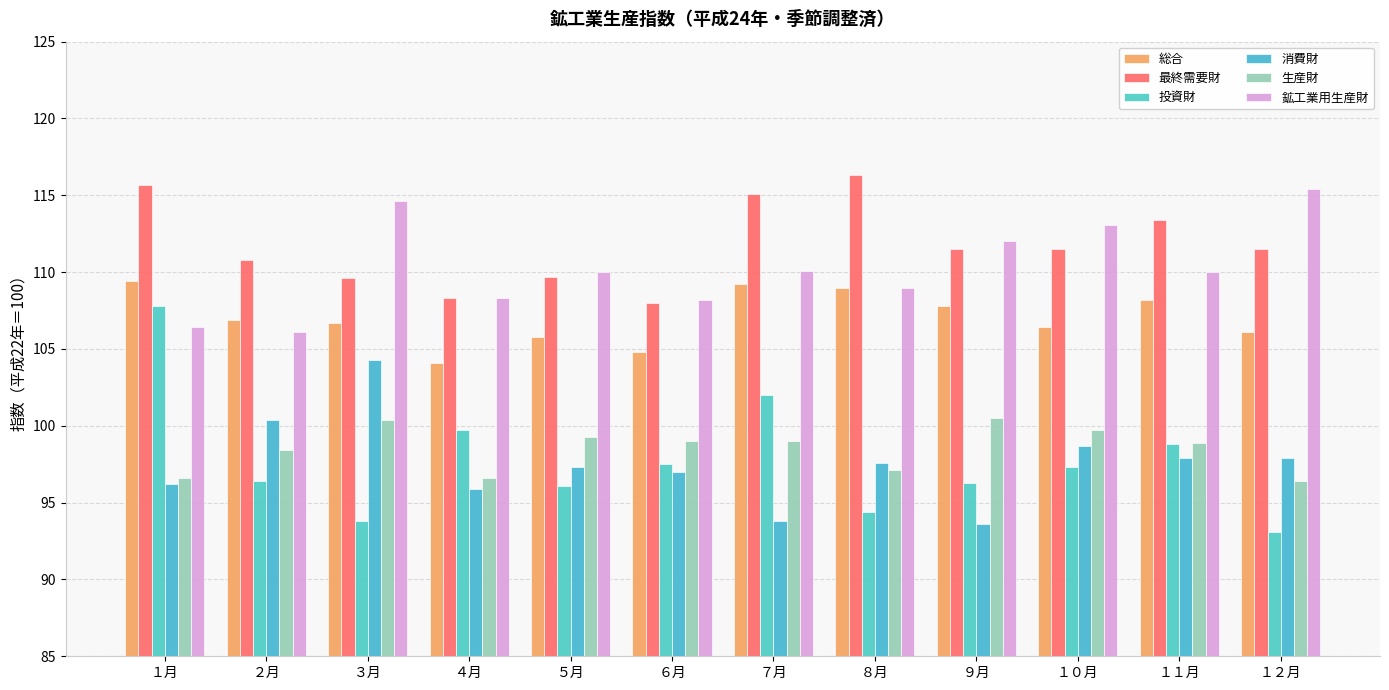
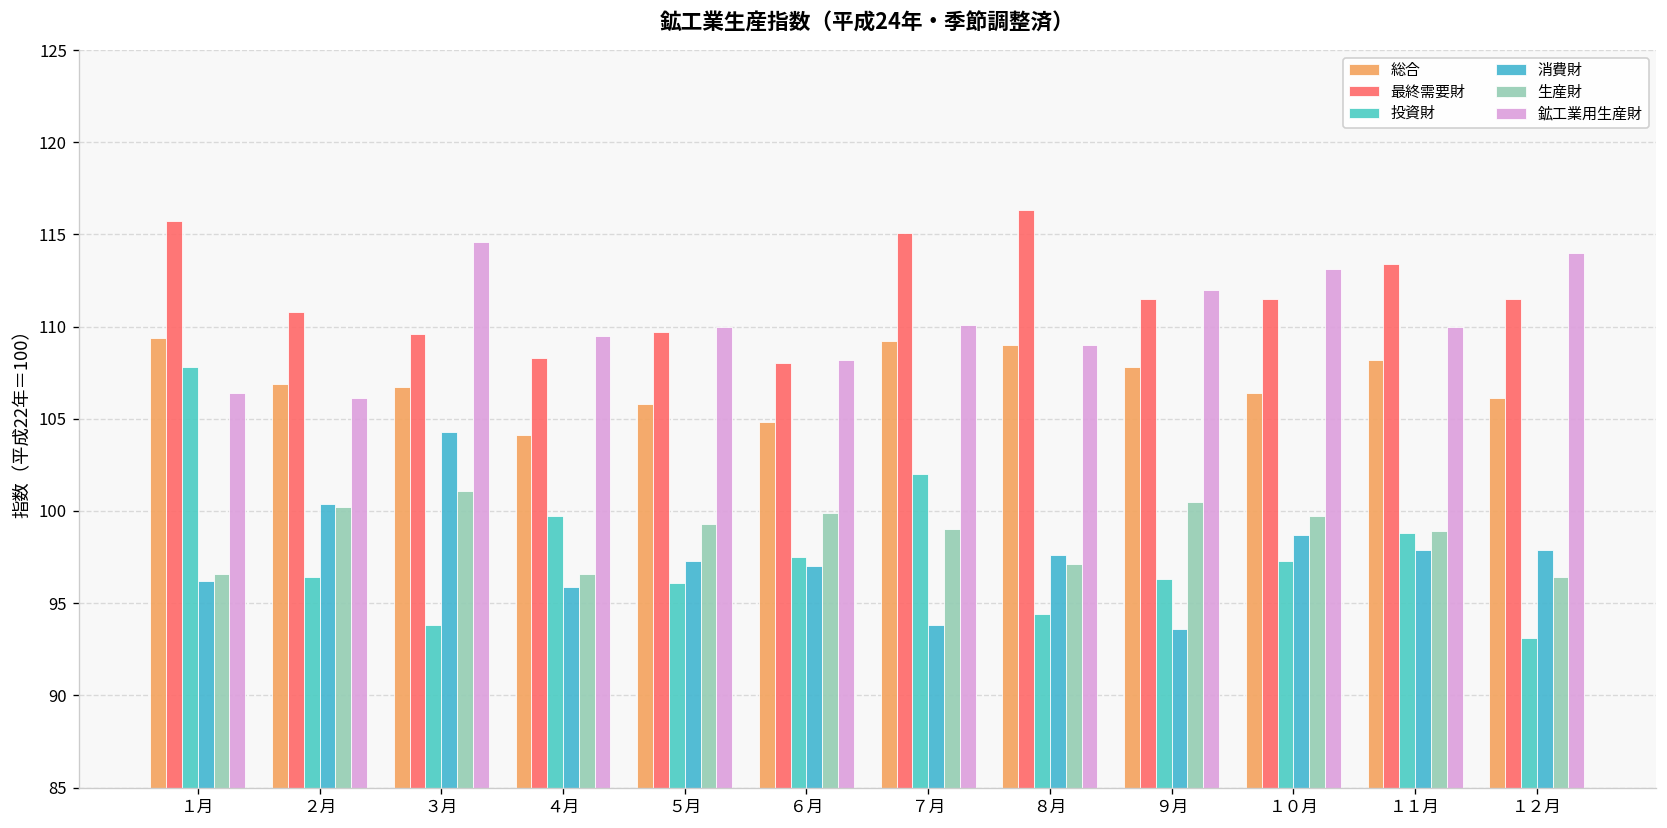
  {
    "生産財": {
      "１月": 96.6,
-     "２月": 98.4,
-     "３月": 100.4,
+     "２月": 100.2,
+     "３月": 101.1,
      "４月": 96.6,
      "５月": 99.3,
-     "６月": 99.0,
+     "６月": 99.9,
      "７月": 99.0,
      "８月": 97.1,
      "９月": 100.5,
      "１０月": 99.7,
      "１１月": 98.9,
      "１２月": 96.4
    },
    "鉱工業用生産財": {
      "１月": 106.4,
      "２月": 106.1,
      "３月": 114.6,
-     "４月": 108.3,
+     "４月": 109.5,
      "５月": 110.0,
      "６月": 108.2,
      "７月": 110.1,
      "８月": 109.0,
      "９月": 112.0,
      "１０月": 113.1,
      "１１月": 110.0,
-     "１２月": 115.4
+     "１２月": 114.0
    }
  }
